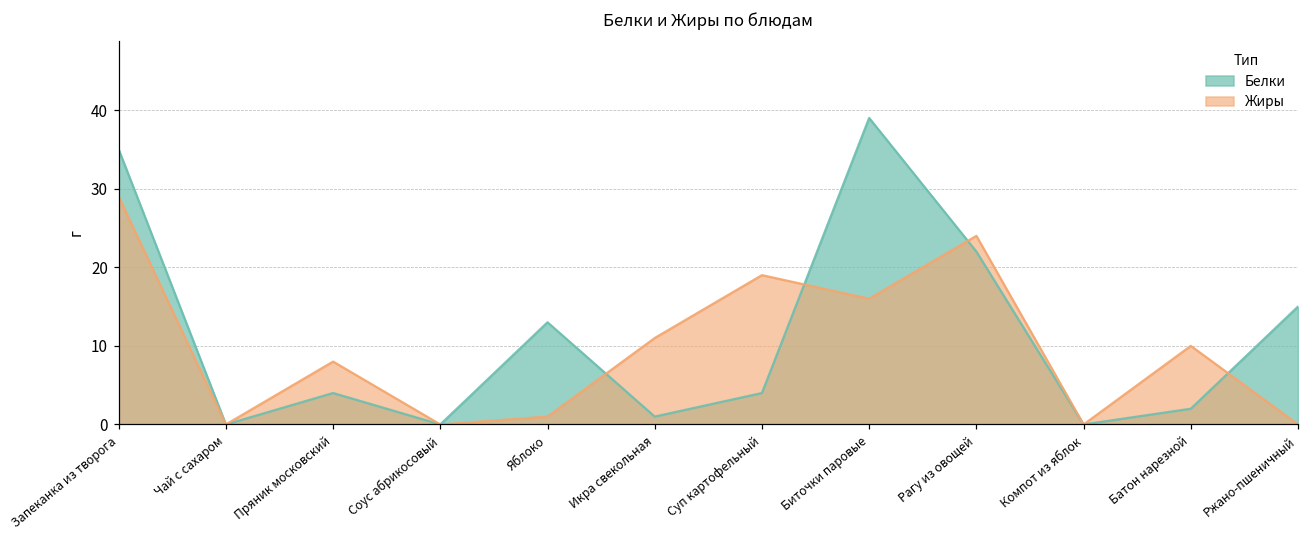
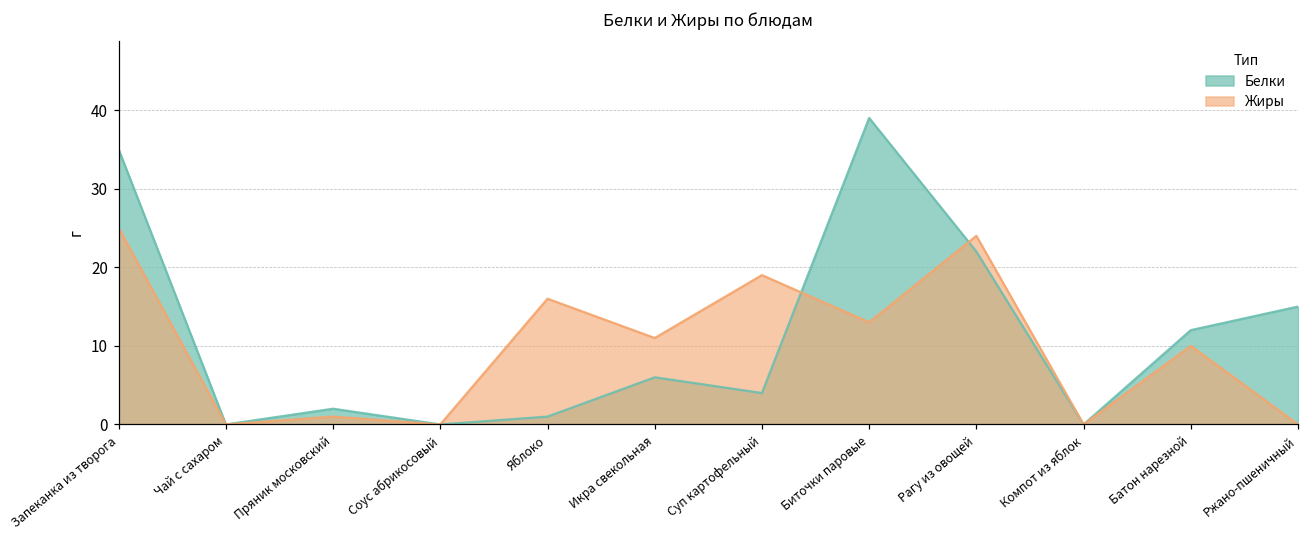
  {
    "Белки": {
      "Запеканка из творога": 35,
-     "Пряник московский": 4,
-     "Яблоко": 13,
-     "Икра свекольная": 1,
+     "Пряник московский": 2,
+     "Яблоко": 1,
+     "Икра свекольная": 6,
      "Суп картофельный": 4,
      "Биточки паровые": 39,
      "Рагу из овощей": 22,
-     "Батон нарезной": 2,
+     "Батон нарезной": 12,
      "Ржано-пшеничный": 15
    },
    "Жиры": {
-     "Запеканка из творога": 29,
-     "Пряник московский": 8,
-     "Яблоко": 1,
+     "Запеканка из творога": 25,
+     "Пряник московский": 1,
+     "Яблоко": 16,
      "Икра свекольная": 11,
      "Суп картофельный": 19,
-     "Биточки паровые": 16,
+     "Биточки паровые": 13,
      "Рагу из овощей": 24,
      "Батон нарезной": 10,
      "Ржано-пшеничный": 0
    }
  }
